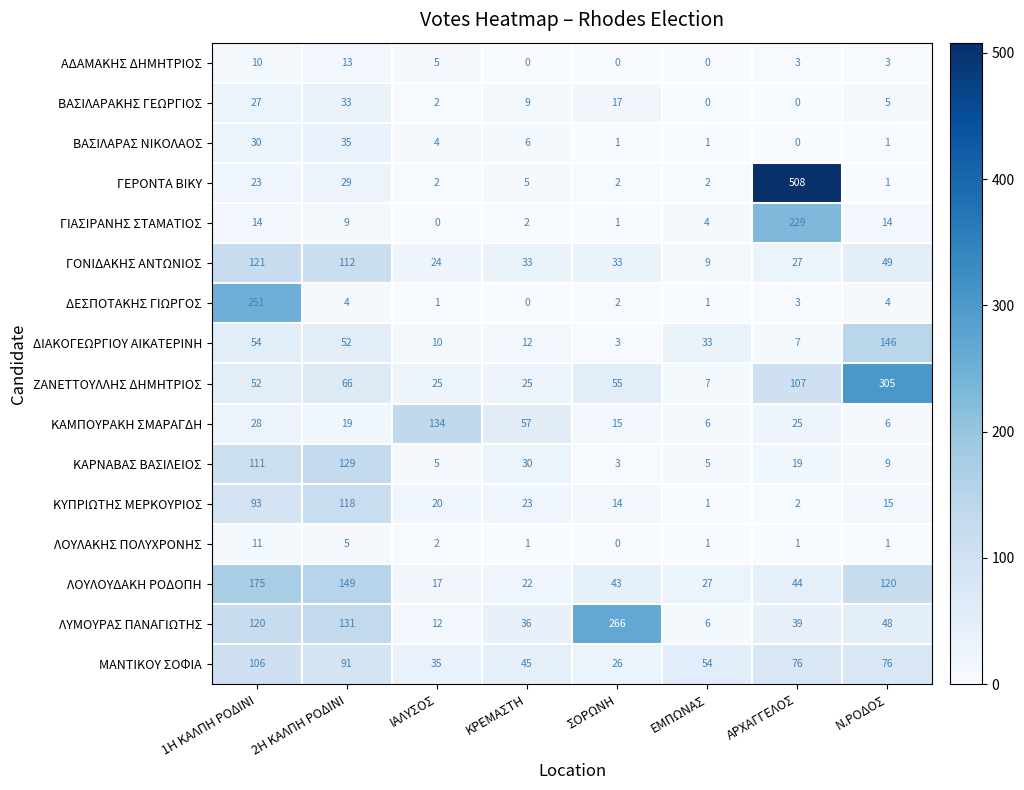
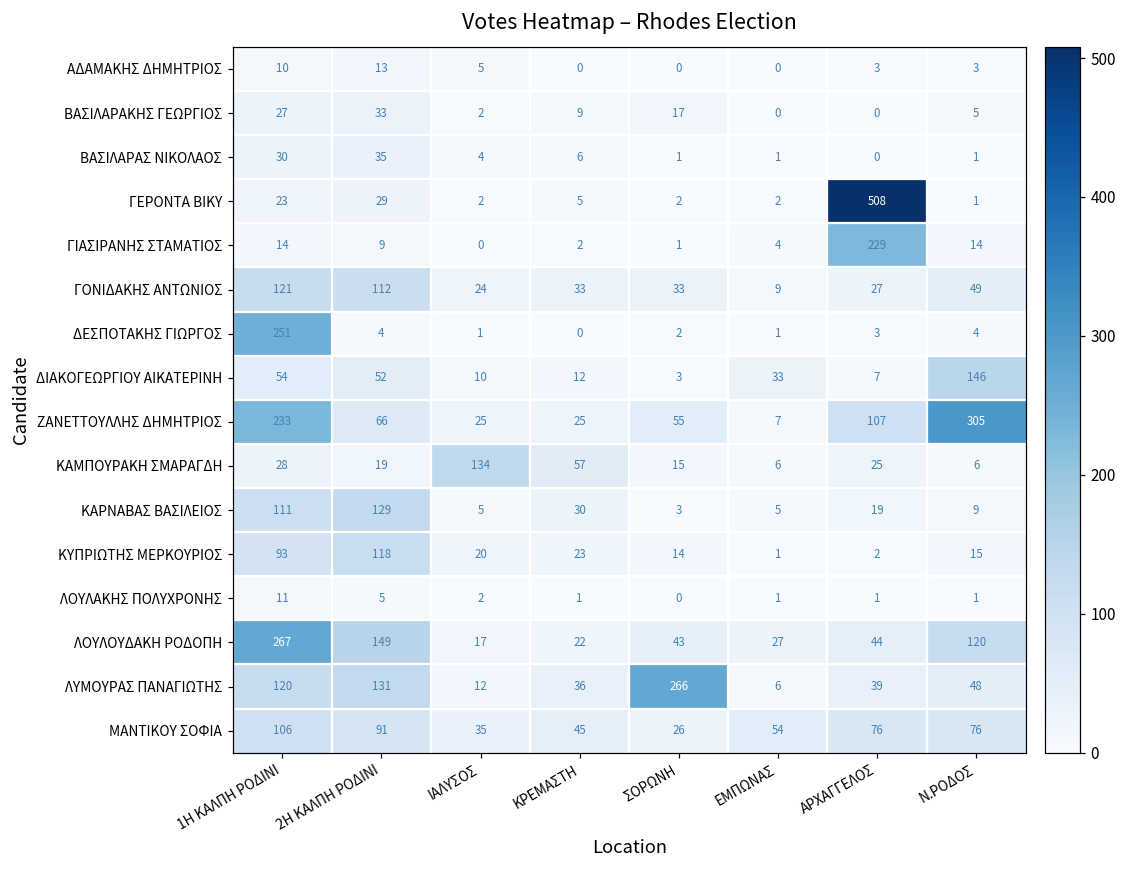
  {
    "ΑΔΑΜΑΚΗΣ ΔΗΜΗΤΡΙΟΣ": {
      "1Η ΚΑΛΠΗ ΡΟΔΙΝΙ": 10,
      "2Η ΚΑΛΠΗ ΡΟΔΙΝΙ": 13,
      "ΙΑΛΥΣΟΣ": 5,
      "ΚΡΕΜΑΣΤΗ": 0,
      "ΣΟΡΩΝΗ": 0,
      "ΕΜΠΩΝΑΣ": 0,
      "ΑΡΧΑΓΓΕΛΟΣ": 3,
      "Ν.ΡΟΔΟΣ": 3
    },
    "ΒΑΣΙΛΑΡΑΚΗΣ ΓΕΩΡΓΙΟΣ": {
      "1Η ΚΑΛΠΗ ΡΟΔΙΝΙ": 27,
      "2Η ΚΑΛΠΗ ΡΟΔΙΝΙ": 33,
      "ΙΑΛΥΣΟΣ": 2,
      "ΚΡΕΜΑΣΤΗ": 9,
      "ΣΟΡΩΝΗ": 17,
      "ΕΜΠΩΝΑΣ": 0,
      "ΑΡΧΑΓΓΕΛΟΣ": 0,
      "Ν.ΡΟΔΟΣ": 5
    },
    "ΒΑΣΙΛΑΡΑΣ ΝΙΚΟΛΑΟΣ": {
      "1Η ΚΑΛΠΗ ΡΟΔΙΝΙ": 30,
      "2Η ΚΑΛΠΗ ΡΟΔΙΝΙ": 35,
      "ΙΑΛΥΣΟΣ": 4,
      "ΚΡΕΜΑΣΤΗ": 6,
      "ΣΟΡΩΝΗ": 1,
      "ΕΜΠΩΝΑΣ": 1,
      "ΑΡΧΑΓΓΕΛΟΣ": 0,
      "Ν.ΡΟΔΟΣ": 1
    },
    "ΓΕΡΟΝΤΑ ΒΙΚΥ": {
      "1Η ΚΑΛΠΗ ΡΟΔΙΝΙ": 23,
      "2Η ΚΑΛΠΗ ΡΟΔΙΝΙ": 29,
      "ΙΑΛΥΣΟΣ": 2,
      "ΚΡΕΜΑΣΤΗ": 5,
      "ΣΟΡΩΝΗ": 2,
      "ΕΜΠΩΝΑΣ": 2,
      "ΑΡΧΑΓΓΕΛΟΣ": 508,
      "Ν.ΡΟΔΟΣ": 1
    },
    "ΓΙΑΣΙΡΑΝΗΣ ΣΤΑΜΑΤΙΟΣ": {
      "1Η ΚΑΛΠΗ ΡΟΔΙΝΙ": 14,
      "2Η ΚΑΛΠΗ ΡΟΔΙΝΙ": 9,
      "ΙΑΛΥΣΟΣ": 0,
      "ΚΡΕΜΑΣΤΗ": 2,
      "ΣΟΡΩΝΗ": 1,
      "ΕΜΠΩΝΑΣ": 4,
      "ΑΡΧΑΓΓΕΛΟΣ": 229,
      "Ν.ΡΟΔΟΣ": 14
    },
    "ΓΟΝΙΔΑΚΗΣ ΑΝΤΩΝΙΟΣ": {
      "1Η ΚΑΛΠΗ ΡΟΔΙΝΙ": 121,
      "2Η ΚΑΛΠΗ ΡΟΔΙΝΙ": 112,
      "ΙΑΛΥΣΟΣ": 24,
      "ΚΡΕΜΑΣΤΗ": 33,
      "ΣΟΡΩΝΗ": 33,
      "ΕΜΠΩΝΑΣ": 9,
      "ΑΡΧΑΓΓΕΛΟΣ": 27,
      "Ν.ΡΟΔΟΣ": 49
    },
    "ΔΕΣΠΟΤΑΚΗΣ ΓΙΩΡΓΟΣ": {
      "2Η ΚΑΛΠΗ ΡΟΔΙΝΙ": 4,
      "ΙΑΛΥΣΟΣ": 1,
      "ΚΡΕΜΑΣΤΗ": 0,
      "ΣΟΡΩΝΗ": 2,
      "ΕΜΠΩΝΑΣ": 1,
      "ΑΡΧΑΓΓΕΛΟΣ": 3,
      "Ν.ΡΟΔΟΣ": 4
    },
    "ΔΙΑΚΟΓΕΩΡΓΙΟΥ ΑΙΚΑΤΕΡΙΝΗ": {
      "1Η ΚΑΛΠΗ ΡΟΔΙΝΙ": 54,
      "2Η ΚΑΛΠΗ ΡΟΔΙΝΙ": 52,
      "ΙΑΛΥΣΟΣ": 10,
      "ΚΡΕΜΑΣΤΗ": 12,
      "ΣΟΡΩΝΗ": 3,
      "ΕΜΠΩΝΑΣ": 33,
      "ΑΡΧΑΓΓΕΛΟΣ": 7,
      "Ν.ΡΟΔΟΣ": 146
    },
    "ΖΑΝΕΤΤΟΥΛΛΗΣ ΔΗΜΗΤΡΙΟΣ": {
-     "1Η ΚΑΛΠΗ ΡΟΔΙΝΙ": 52,
+     "1Η ΚΑΛΠΗ ΡΟΔΙΝΙ": 233,
      "2Η ΚΑΛΠΗ ΡΟΔΙΝΙ": 66,
      "ΙΑΛΥΣΟΣ": 25,
      "ΚΡΕΜΑΣΤΗ": 25,
      "ΣΟΡΩΝΗ": 55,
      "ΕΜΠΩΝΑΣ": 7,
      "ΑΡΧΑΓΓΕΛΟΣ": 107,
      "Ν.ΡΟΔΟΣ": 305
    },
    "ΚΑΜΠΟΥΡΑΚΗ ΣΜΑΡΑΓΔΗ": {
      "1Η ΚΑΛΠΗ ΡΟΔΙΝΙ": 28,
      "2Η ΚΑΛΠΗ ΡΟΔΙΝΙ": 19,
      "ΙΑΛΥΣΟΣ": 134,
      "ΚΡΕΜΑΣΤΗ": 57,
      "ΣΟΡΩΝΗ": 15,
      "ΕΜΠΩΝΑΣ": 6,
      "ΑΡΧΑΓΓΕΛΟΣ": 25,
      "Ν.ΡΟΔΟΣ": 6
    },
    "ΚΑΡΝΑΒΑΣ ΒΑΣΙΛΕΙΟΣ": {
      "1Η ΚΑΛΠΗ ΡΟΔΙΝΙ": 111,
      "2Η ΚΑΛΠΗ ΡΟΔΙΝΙ": 129,
      "ΙΑΛΥΣΟΣ": 5,
      "ΚΡΕΜΑΣΤΗ": 30,
      "ΣΟΡΩΝΗ": 3,
      "ΕΜΠΩΝΑΣ": 5,
      "ΑΡΧΑΓΓΕΛΟΣ": 19,
      "Ν.ΡΟΔΟΣ": 9
    },
    "ΚΥΠΡΙΩΤΗΣ ΜΕΡΚΟΥΡΙΟΣ": {
      "1Η ΚΑΛΠΗ ΡΟΔΙΝΙ": 93,
      "2Η ΚΑΛΠΗ ΡΟΔΙΝΙ": 118,
      "ΙΑΛΥΣΟΣ": 20,
      "ΚΡΕΜΑΣΤΗ": 23,
      "ΣΟΡΩΝΗ": 14,
      "ΕΜΠΩΝΑΣ": 1,
      "ΑΡΧΑΓΓΕΛΟΣ": 2,
      "Ν.ΡΟΔΟΣ": 15
    },
    "ΛΟΥΛΑΚΗΣ ΠΟΛΥΧΡΟΝΗΣ": {
      "1Η ΚΑΛΠΗ ΡΟΔΙΝΙ": 11,
      "2Η ΚΑΛΠΗ ΡΟΔΙΝΙ": 5,
      "ΙΑΛΥΣΟΣ": 2,
      "ΚΡΕΜΑΣΤΗ": 1,
      "ΣΟΡΩΝΗ": 0,
      "ΕΜΠΩΝΑΣ": 1,
      "ΑΡΧΑΓΓΕΛΟΣ": 1,
      "Ν.ΡΟΔΟΣ": 1
    },
    "ΛΟΥΛΟΥΔΑΚΗ ΡΟΔΟΠΗ": {
-     "1Η ΚΑΛΠΗ ΡΟΔΙΝΙ": 175,
+     "1Η ΚΑΛΠΗ ΡΟΔΙΝΙ": 267,
      "2Η ΚΑΛΠΗ ΡΟΔΙΝΙ": 149,
      "ΙΑΛΥΣΟΣ": 17,
      "ΚΡΕΜΑΣΤΗ": 22,
      "ΣΟΡΩΝΗ": 43,
      "ΕΜΠΩΝΑΣ": 27,
      "ΑΡΧΑΓΓΕΛΟΣ": 44,
      "Ν.ΡΟΔΟΣ": 120
    },
    "ΛΥΜΟΥΡΑΣ ΠΑΝΑΓΙΩΤΗΣ": {
      "1Η ΚΑΛΠΗ ΡΟΔΙΝΙ": 120,
      "2Η ΚΑΛΠΗ ΡΟΔΙΝΙ": 131,
      "ΙΑΛΥΣΟΣ": 12,
      "ΚΡΕΜΑΣΤΗ": 36,
      "ΣΟΡΩΝΗ": 266,
      "ΕΜΠΩΝΑΣ": 6,
      "ΑΡΧΑΓΓΕΛΟΣ": 39,
      "Ν.ΡΟΔΟΣ": 48
    },
    "ΜΑΝΤΙΚΟΥ ΣΟΦΙΑ": {
      "1Η ΚΑΛΠΗ ΡΟΔΙΝΙ": 106,
      "2Η ΚΑΛΠΗ ΡΟΔΙΝΙ": 91,
      "ΙΑΛΥΣΟΣ": 35,
      "ΚΡΕΜΑΣΤΗ": 45,
      "ΣΟΡΩΝΗ": 26,
      "ΕΜΠΩΝΑΣ": 54,
      "ΑΡΧΑΓΓΕΛΟΣ": 76,
      "Ν.ΡΟΔΟΣ": 76
    }
  }
